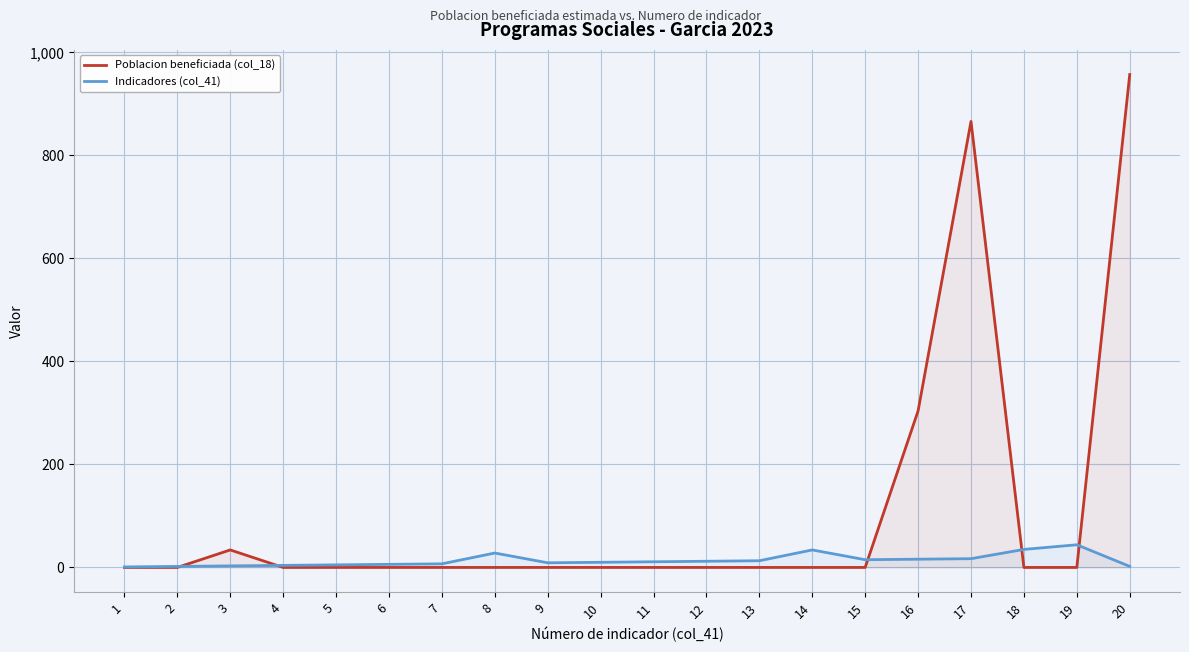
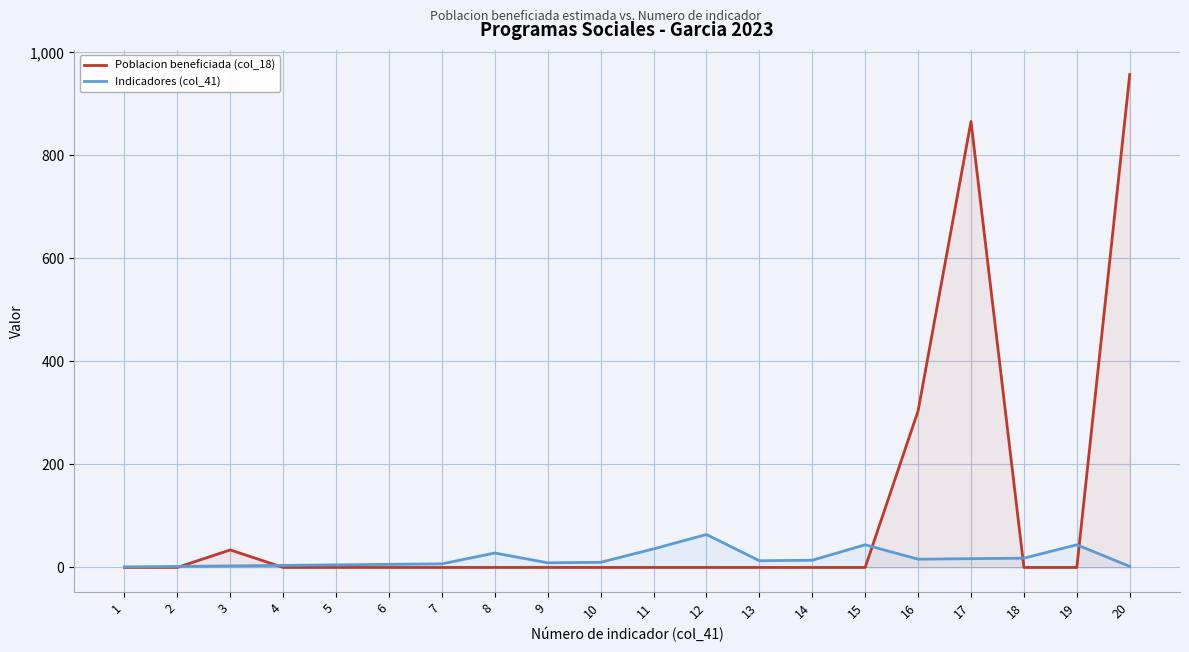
  {
    "Poblacion beneficiada (col_18)": {
      "3": 30,
      "6": 0,
      "7": 0,
      "8": 0,
      "9": 0,
      "10": 0,
      "11": 0,
      "12": 0,
      "13": 0,
      "14": 0,
      "15": 0,
      "16": 300,
      "17": 870,
      "18": 0,
      "19": 0,
      "20": 960
    },
    "Indicadores (col_41)": {
      "3": 0,
      "6": 10,
      "7": 10,
      "8": 30,
      "9": 10,
      "10": 10,
-     "11": 10,
-     "12": 10,
+     "11": 40,
+     "12": 60,
      "13": 10,
-     "14": 30,
-     "15": 20,
+     "14": 10,
+     "15": 40,
      "16": 20,
      "17": 20,
-     "18": 40,
+     "18": 20,
      "19": 40,
      "20": 0
    }
  }
